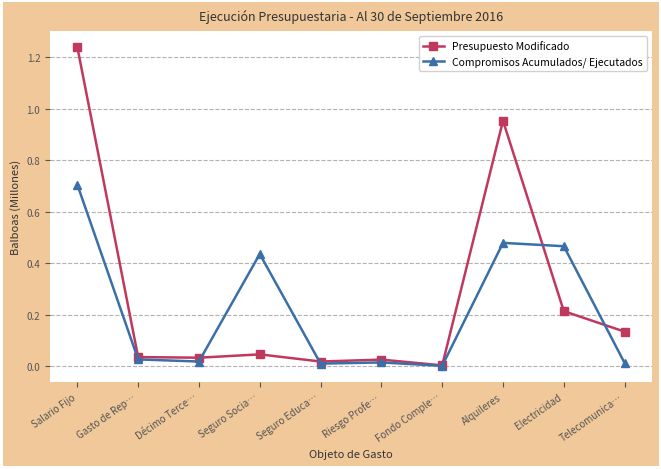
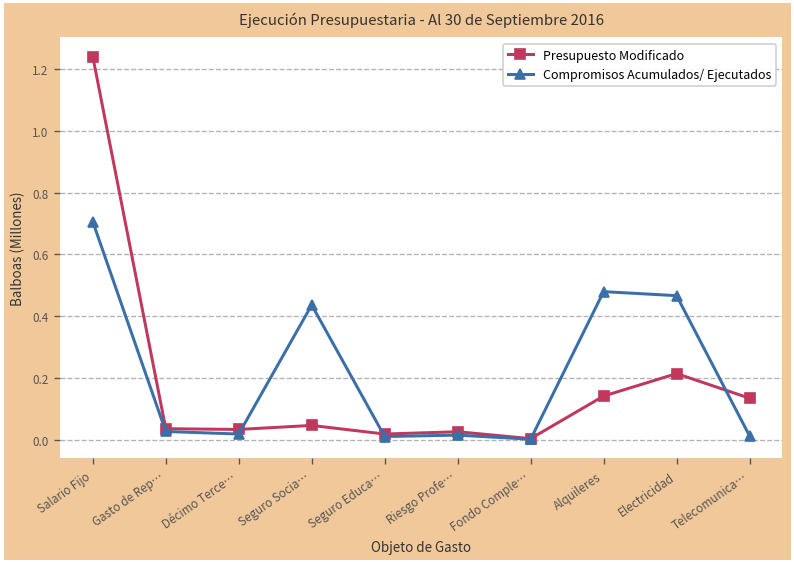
  {
    "Presupuesto Modificado": {
      "Salario Fijo": 1.24,
      "Décimo Terce…": 0.03,
      "Seguro Socia…": 0.05,
      "Riesgo Profe…": 0.03,
-     "Alquileres": 0.95,
+     "Alquileres": 0.14,
      "Electricidad": 0.21,
      "Telecomunica…": 0.13
    },
    "Compromisos Acumulados/ Ejecutados": {
      "Salario Fijo": 0.71,
      "Décimo Terce…": 0.02,
      "Seguro Socia…": 0.44,
      "Riesgo Profe…": 0.02,
      "Alquileres": 0.48,
      "Electricidad": 0.47,
      "Telecomunica…": 0.01
    }
  }
